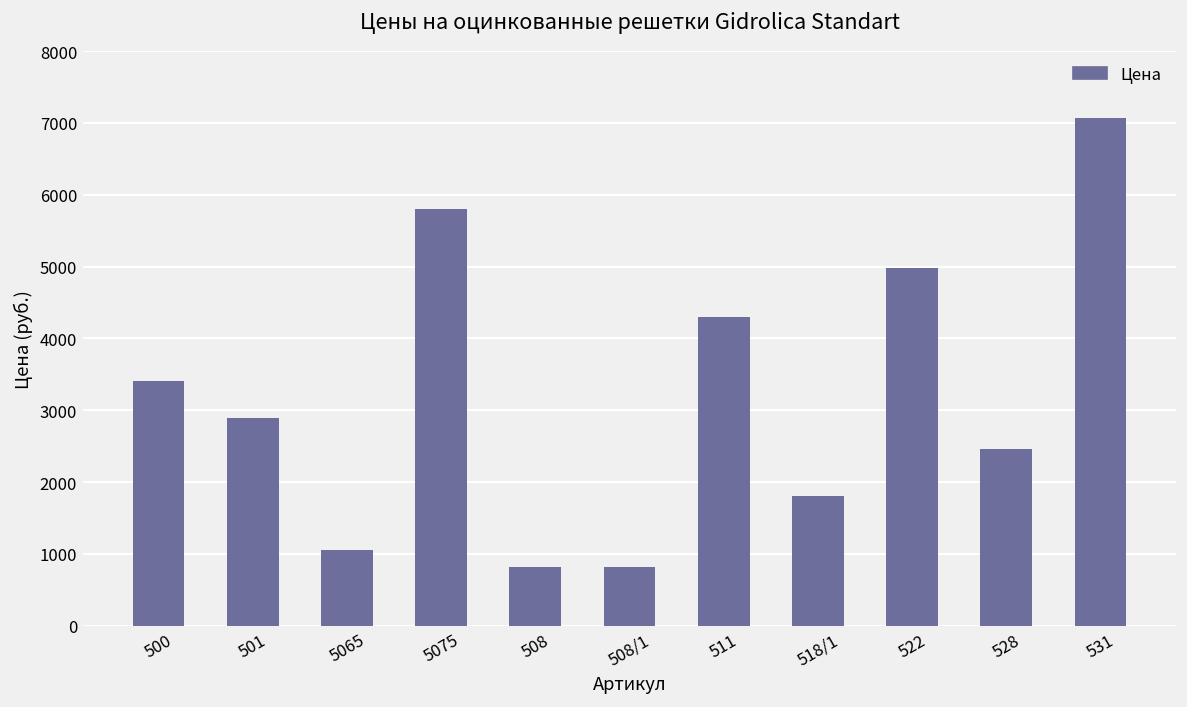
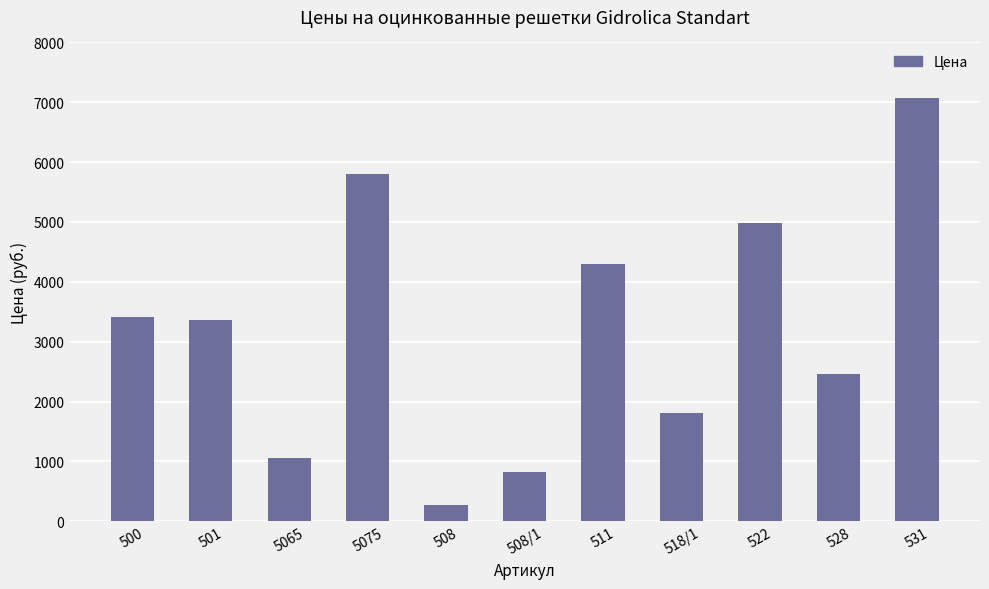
  {
    "500": 3400,
-   "501": 2900,
+   "501": 3400,
    "5065": 1100,
    "5075": 5800,
-   "508": 800,
+   "508": 300,
    "508/1": 800,
    "511": 4300,
    "518/1": 1800,
    "522": 5000,
    "528": 2500,
    "531": 7100
  }
